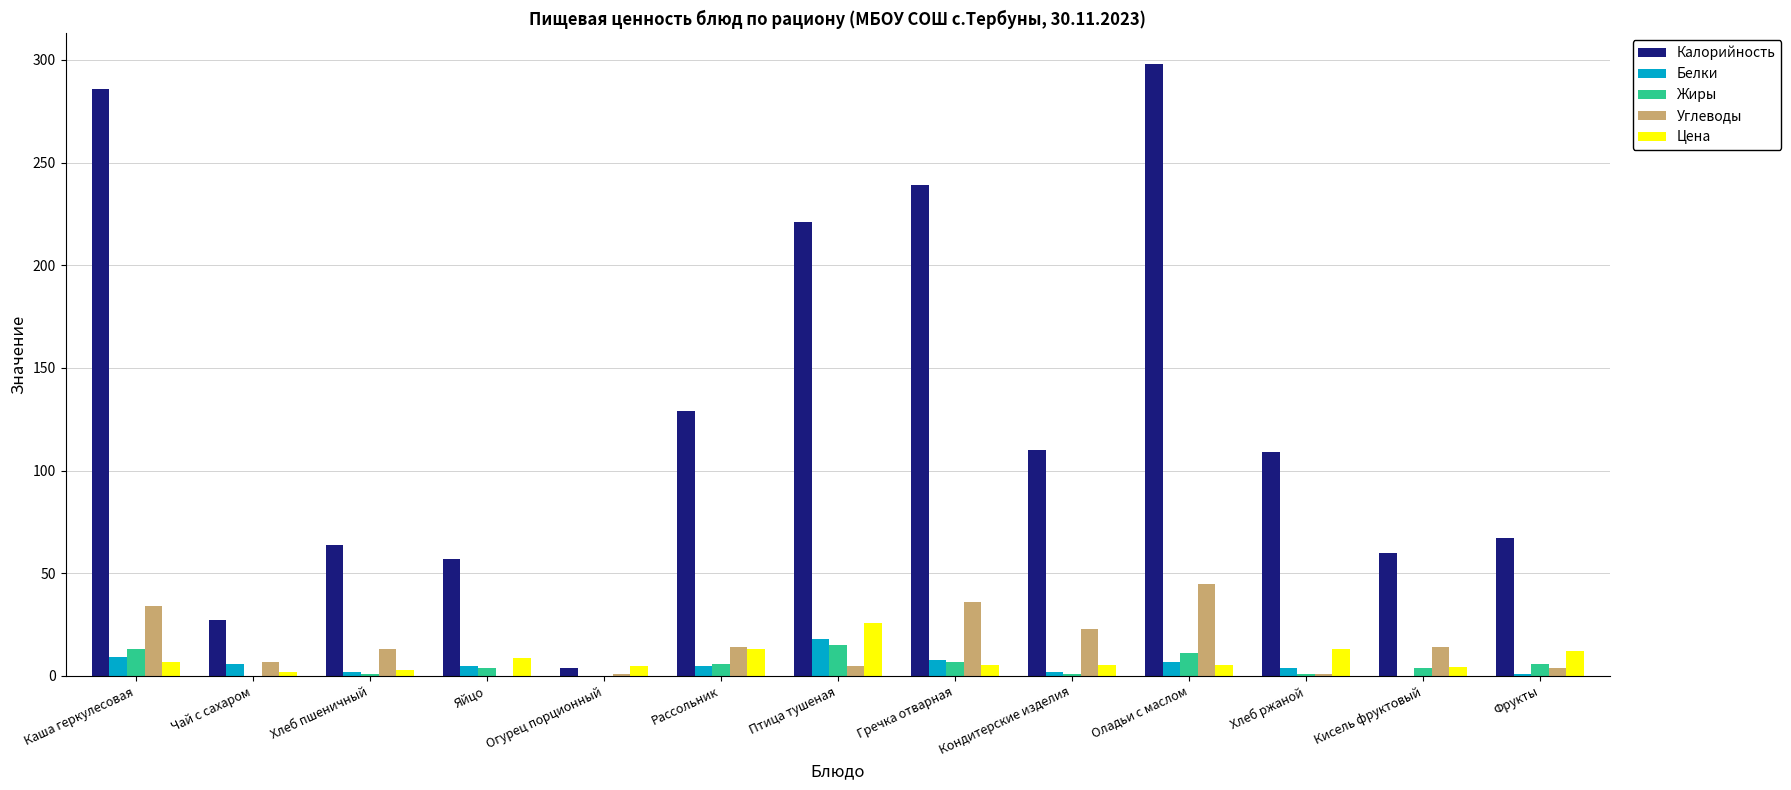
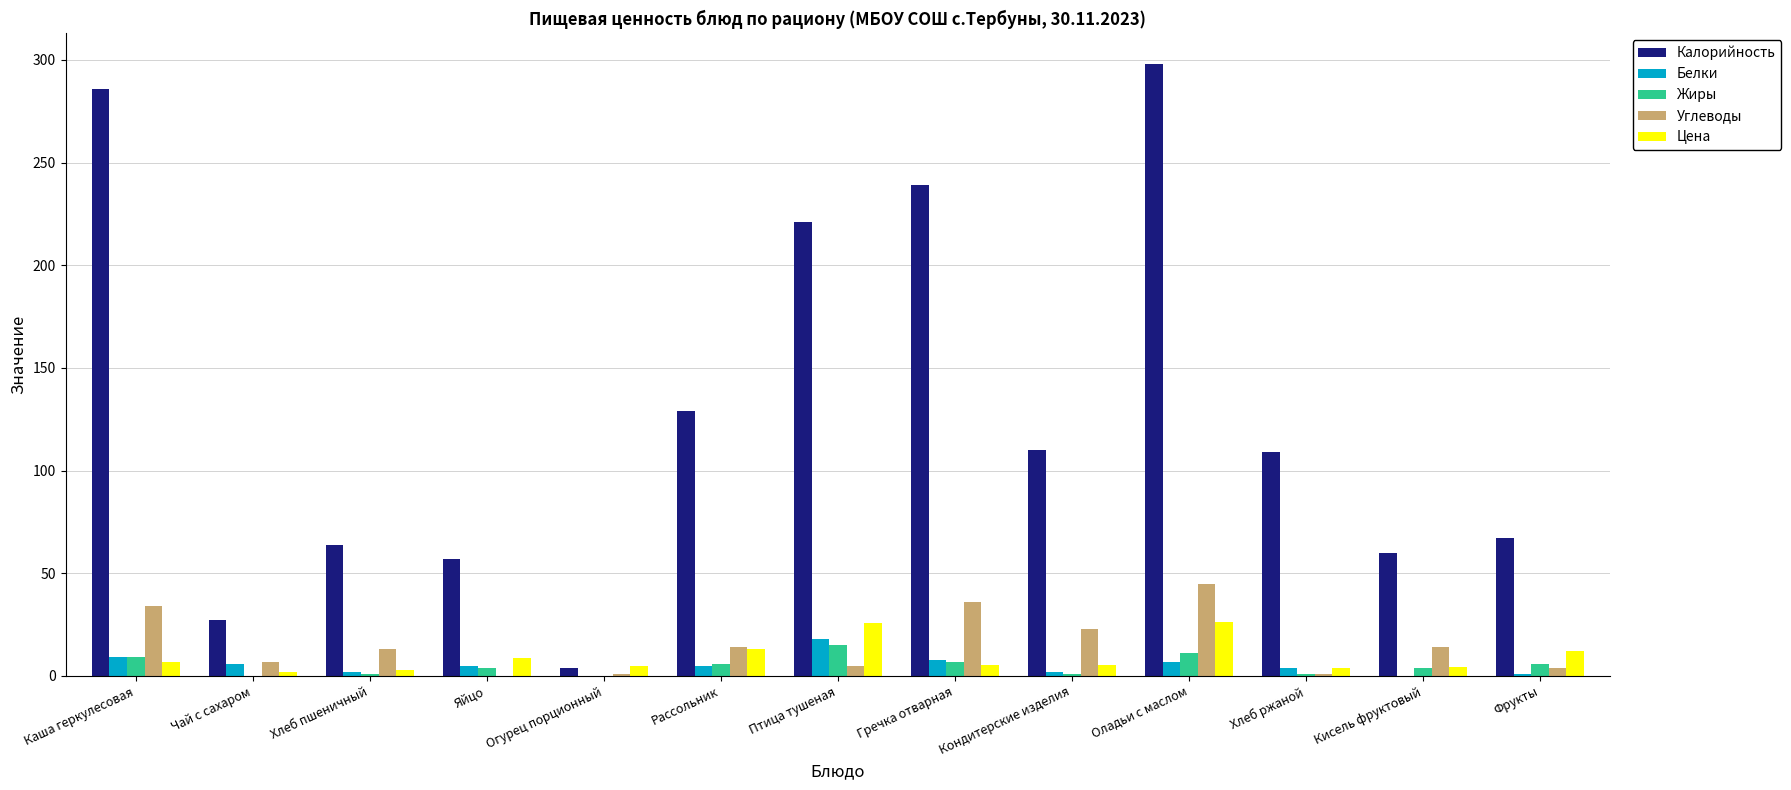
  {
    "Калорийность": {
      "Каша геркулесовая": 286,
      "Чай с сахаром": 27,
      "Хлеб пшеничный": 64,
      "Яйцо": 57,
      "Огурец порционный": 4,
      "Рассольник": 129,
      "Птица тушеная": 221,
      "Гречка отварная": 239,
      "Кондитерские изделия": 110,
      "Оладьи с маслом": 298,
      "Хлеб ржаной": 109,
      "Кисель фруктовый": 60,
      "Фрукты": 67
    },
    "Белки": {
      "Каша геркулесовая": 9,
      "Чай с сахаром": 6,
      "Хлеб пшеничный": 2,
      "Яйцо": 5,
      "Огурец порционный": 0,
      "Рассольник": 5,
      "Птица тушеная": 18,
      "Гречка отварная": 8,
      "Кондитерские изделия": 2,
      "Оладьи с маслом": 7,
      "Хлеб ржаной": 4,
      "Кисель фруктовый": 0
    },
    "Жиры": {
-     "Каша геркулесовая": 13,
+     "Каша геркулесовая": 9,
      "Чай с сахаром": 0,
      "Яйцо": 4,
      "Огурец порционный": 0,
      "Рассольник": 6,
      "Птица тушеная": 15,
      "Гречка отварная": 7,
      "Оладьи с маслом": 11,
      "Кисель фруктовый": 4,
      "Фрукты": 6
    },
    "Углеводы": {
      "Каша геркулесовая": 34,
      "Чай с сахаром": 7,
      "Хлеб пшеничный": 13,
      "Яйцо": 0,
      "Рассольник": 14,
      "Птица тушеная": 5,
      "Гречка отварная": 36,
      "Кондитерские изделия": 23,
      "Оладьи с маслом": 45,
      "Кисель фруктовый": 14,
      "Фрукты": 4
    },
    "Цена": {
      "Каша геркулесовая": 7,
      "Чай с сахаром": 2,
      "Хлеб пшеничный": 3,
      "Яйцо": 9,
      "Огурец порционный": 5,
      "Рассольник": 13,
      "Птица тушеная": 26,
      "Гречка отварная": 6,
      "Кондитерские изделия": 5,
-     "Оладьи с маслом": 6,
-     "Хлеб ржаной": 13,
+     "Оладьи с маслом": 26,
+     "Хлеб ржаной": 4,
      "Кисель фруктовый": 4,
      "Фрукты": 12
    }
  }
